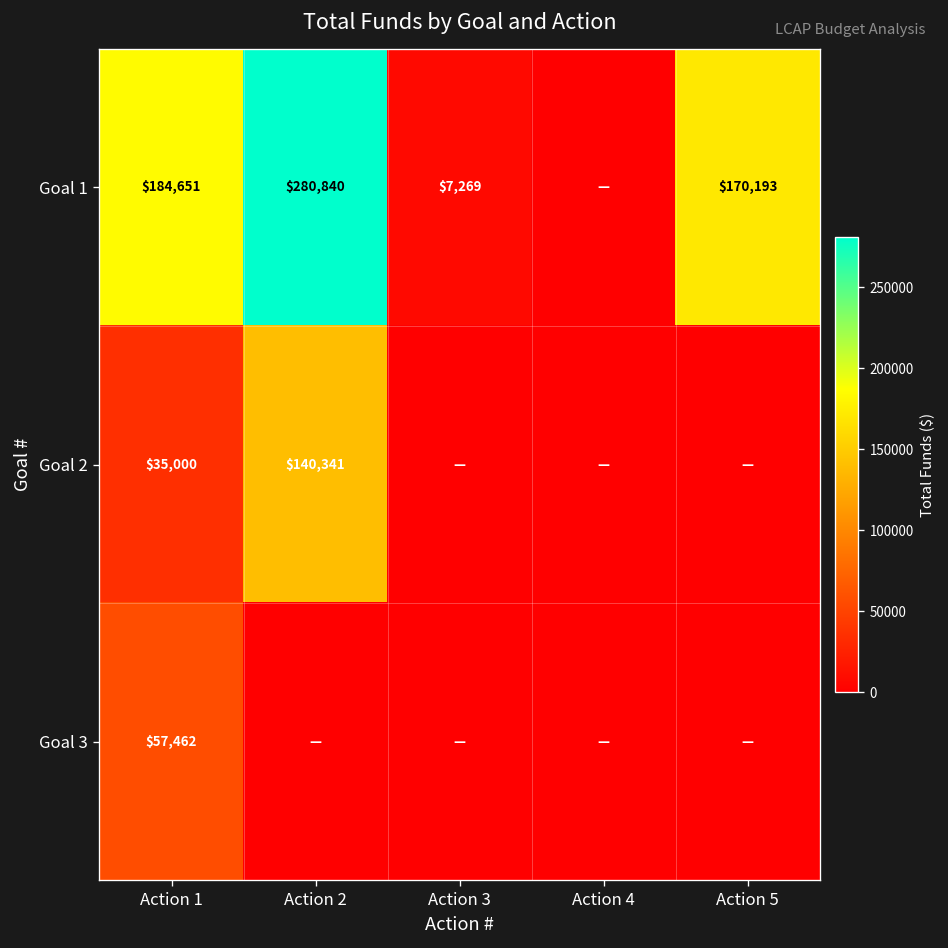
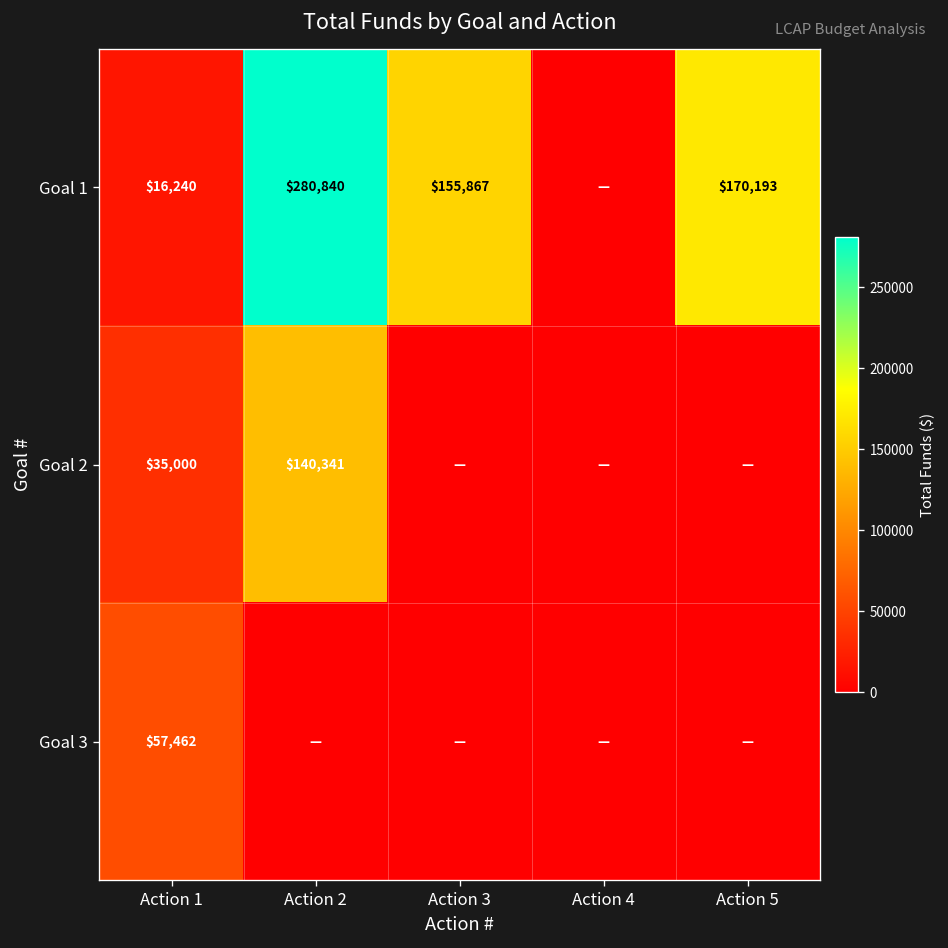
  {
    "Goal 1": {
-     "Action 1": "$184,651",
+     "Action 1": "$16,240",
      "Action 2": "$280,840",
-     "Action 3": "$7,269",
+     "Action 3": "$155,867",
      "Action 5": "$170,193"
    },
    "Goal 2": {
      "Action 1": "$35,000",
      "Action 2": "$140,341"
    },
    "Goal 3": {
      "Action 1": "$57,462"
    }
  }
